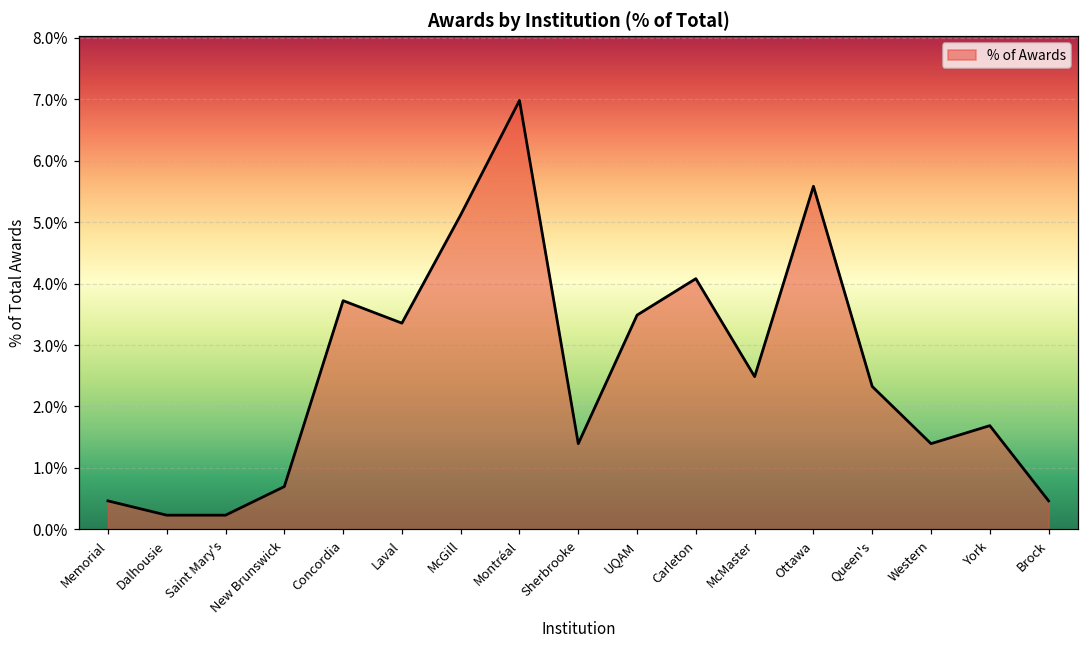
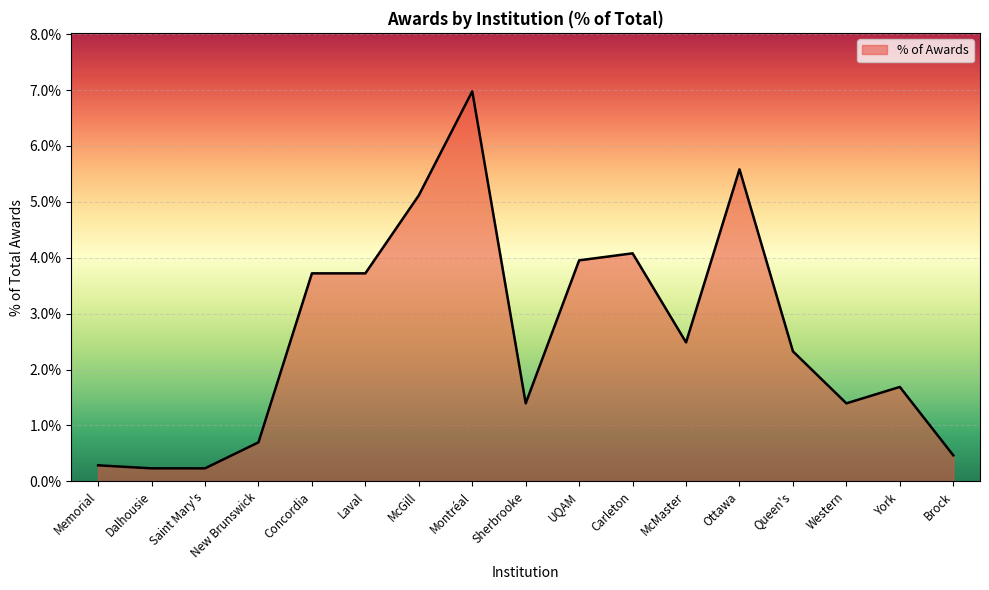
  {
-   "Memorial": "0.5%",
+   "Memorial": "0.3%",
    "Dalhousie": "0.2%",
    "Saint Mary's": "0.2%",
    "New Brunswick": "0.7%",
    "Concordia": "3.7%",
-   "Laval": "3.4%",
+   "Laval": "3.7%",
    "McGill": "5.1%",
    "Montréal": "7.0%",
    "Sherbrooke": "1.4%",
-   "UQAM": "3.5%",
+   "UQAM": "4.0%",
    "Carleton": "4.1%",
    "McMaster": "2.5%",
    "Ottawa": "5.6%",
    "Queen's": "2.3%",
    "Western": "1.4%",
    "York": "1.7%",
    "Brock": "0.5%"
  }
